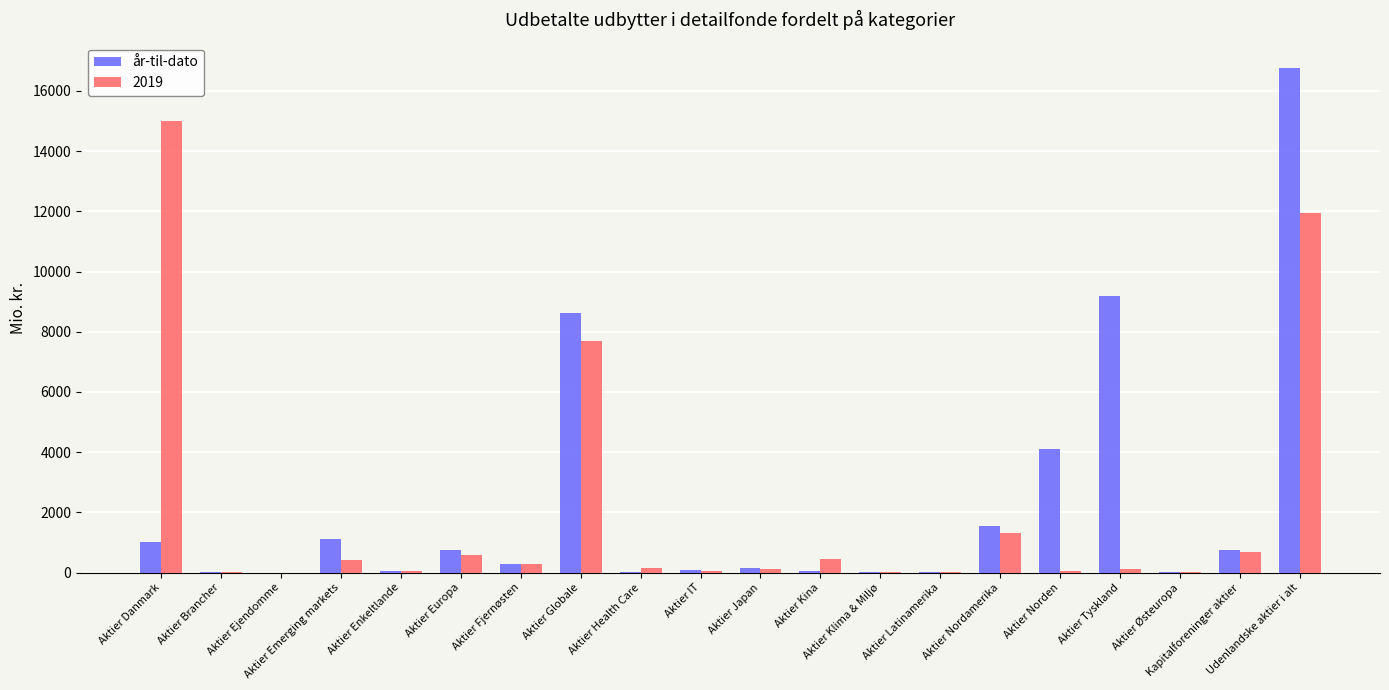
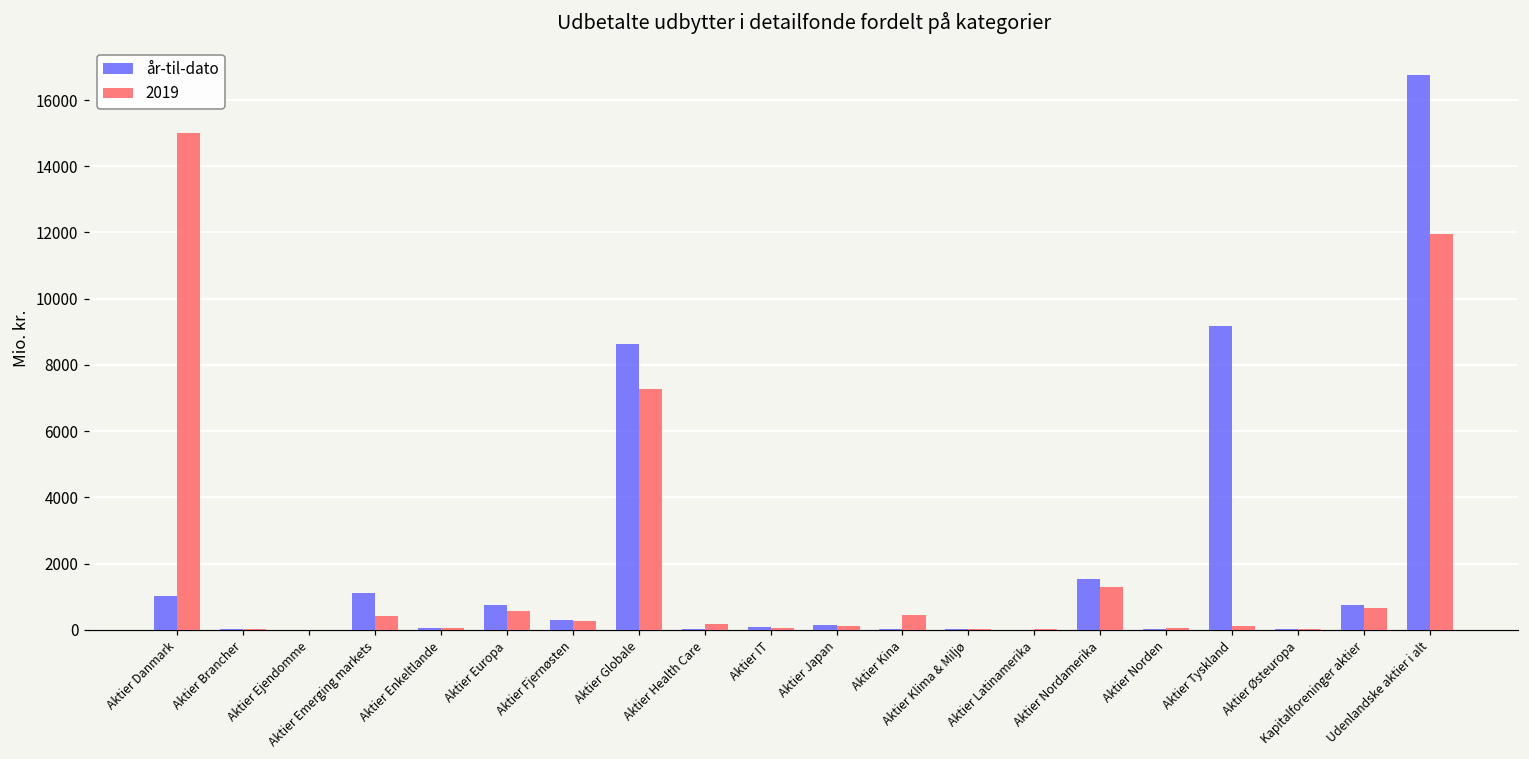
  {
    "år-til-dato": {
      "Aktier Danmark": 1000,
      "Aktier Ejendomme": 0,
      "Aktier Emerging markets": 1100,
      "Aktier Europa": 700,
      "Aktier Fjernøsten": 300,
      "Aktier Globale": 8600,
      "Aktier Japan": 100,
      "Aktier Nordamerika": 1500,
-     "Aktier Norden": 4100,
+     "Aktier Norden": 0,
      "Aktier Tyskland": 9200,
      "Kapitalforeninger aktier": 800,
      "Udenlandske aktier i alt": 16800
    },
    "2019": {
      "Aktier Danmark": 15000,
      "Aktier Ejendomme": 0,
      "Aktier Emerging markets": 400,
      "Aktier Europa": 600,
      "Aktier Fjernøsten": 300,
-     "Aktier Globale": 7700,
+     "Aktier Globale": 7300,
      "Aktier Health Care": 200,
      "Aktier Japan": 100,
      "Aktier Kina": 400,
      "Aktier Nordamerika": 1300,
      "Aktier Tyskland": 100,
      "Kapitalforeninger aktier": 700,
      "Udenlandske aktier i alt": 11900
    }
  }
